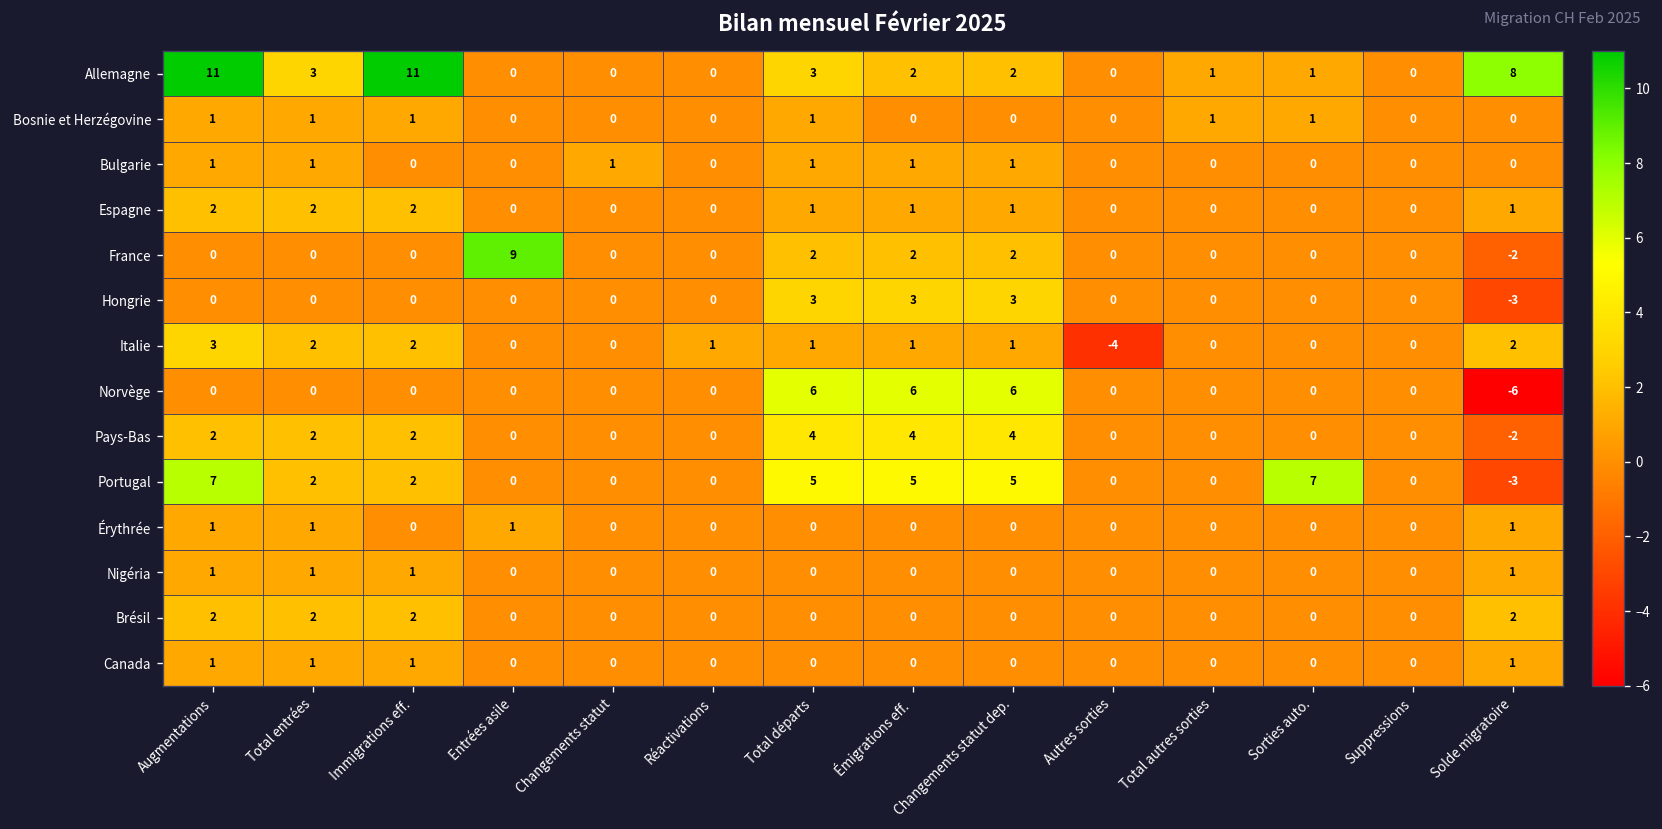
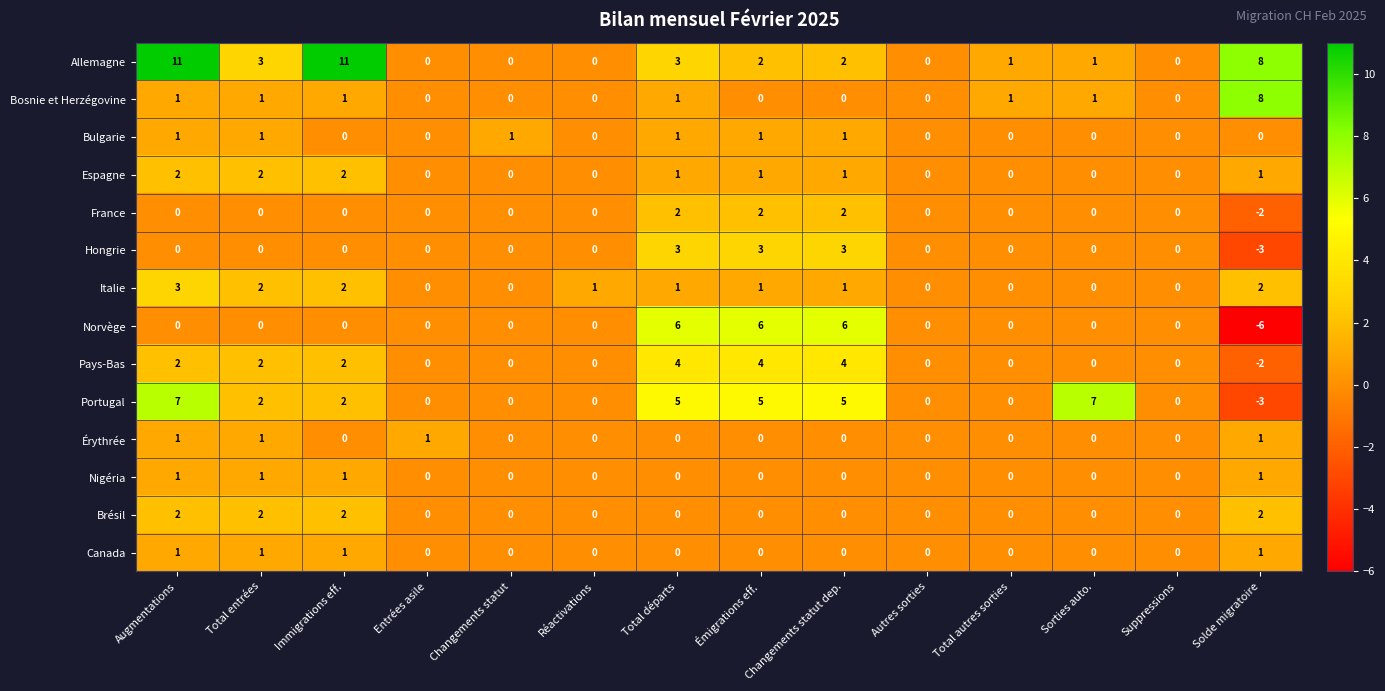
  {
    "Allemagne": {
      "Augmentations": 11,
      "Total entrées": 3,
      "Immigrations eff.": 11,
      "Entrées asile": 0,
      "Changements statut": 0,
      "Réactivations": 0,
      "Total départs": 3,
      "Émigrations eff.": 2,
      "Changements statut dep.": 2,
      "Autres sorties": 0,
      "Total autres sorties": 1,
      "Sorties auto.": 1,
      "Suppressions": 0,
      "Solde migratoire": 8
    },
    "Bosnie et Herzégovine": {
      "Augmentations": 1,
      "Total entrées": 1,
      "Immigrations eff.": 1,
      "Entrées asile": 0,
      "Changements statut": 0,
      "Réactivations": 0,
      "Total départs": 1,
      "Émigrations eff.": 0,
      "Changements statut dep.": 0,
      "Autres sorties": 0,
      "Total autres sorties": 1,
      "Sorties auto.": 1,
      "Suppressions": 0,
-     "Solde migratoire": 0
+     "Solde migratoire": 8
    },
    "Bulgarie": {
      "Augmentations": 1,
      "Total entrées": 1,
      "Immigrations eff.": 0,
      "Entrées asile": 0,
      "Changements statut": 1,
      "Réactivations": 0,
      "Total départs": 1,
      "Émigrations eff.": 1,
      "Changements statut dep.": 1,
      "Autres sorties": 0,
      "Total autres sorties": 0,
      "Sorties auto.": 0,
      "Suppressions": 0,
      "Solde migratoire": 0
    },
    "Espagne": {
      "Augmentations": 2,
      "Total entrées": 2,
      "Immigrations eff.": 2,
      "Entrées asile": 0,
      "Changements statut": 0,
      "Réactivations": 0,
      "Total départs": 1,
      "Émigrations eff.": 1,
      "Changements statut dep.": 1,
      "Autres sorties": 0,
      "Total autres sorties": 0,
      "Sorties auto.": 0,
      "Suppressions": 0,
      "Solde migratoire": 1
    },
    "France": {
      "Augmentations": 0,
      "Total entrées": 0,
      "Immigrations eff.": 0,
-     "Entrées asile": 9,
+     "Entrées asile": 0,
      "Changements statut": 0,
      "Réactivations": 0,
      "Total départs": 2,
      "Émigrations eff.": 2,
      "Changements statut dep.": 2,
      "Autres sorties": 0,
      "Total autres sorties": 0,
      "Sorties auto.": 0,
      "Suppressions": 0,
      "Solde migratoire": -2
    },
    "Hongrie": {
      "Augmentations": 0,
      "Total entrées": 0,
      "Immigrations eff.": 0,
      "Entrées asile": 0,
      "Changements statut": 0,
      "Réactivations": 0,
      "Total départs": 3,
      "Émigrations eff.": 3,
      "Changements statut dep.": 3,
      "Autres sorties": 0,
      "Total autres sorties": 0,
      "Sorties auto.": 0,
      "Suppressions": 0,
      "Solde migratoire": -3
    },
    "Italie": {
      "Augmentations": 3,
      "Total entrées": 2,
      "Immigrations eff.": 2,
      "Entrées asile": 0,
      "Changements statut": 0,
      "Réactivations": 1,
      "Total départs": 1,
      "Émigrations eff.": 1,
      "Changements statut dep.": 1,
-     "Autres sorties": -4,
+     "Autres sorties": 0,
      "Total autres sorties": 0,
      "Sorties auto.": 0,
      "Suppressions": 0,
      "Solde migratoire": 2
    },
    "Norvège": {
      "Augmentations": 0,
      "Total entrées": 0,
      "Immigrations eff.": 0,
      "Entrées asile": 0,
      "Changements statut": 0,
      "Réactivations": 0,
      "Total départs": 6,
      "Émigrations eff.": 6,
      "Changements statut dep.": 6,
      "Autres sorties": 0,
      "Total autres sorties": 0,
      "Sorties auto.": 0,
      "Suppressions": 0,
      "Solde migratoire": -6
    },
    "Pays-Bas": {
      "Augmentations": 2,
      "Total entrées": 2,
      "Immigrations eff.": 2,
      "Entrées asile": 0,
      "Changements statut": 0,
      "Réactivations": 0,
      "Total départs": 4,
      "Émigrations eff.": 4,
      "Changements statut dep.": 4,
      "Autres sorties": 0,
      "Total autres sorties": 0,
      "Sorties auto.": 0,
      "Suppressions": 0,
      "Solde migratoire": -2
    },
    "Portugal": {
      "Augmentations": 7,
      "Total entrées": 2,
      "Immigrations eff.": 2,
      "Entrées asile": 0,
      "Changements statut": 0,
      "Réactivations": 0,
      "Total départs": 5,
      "Émigrations eff.": 5,
      "Changements statut dep.": 5,
      "Autres sorties": 0,
      "Total autres sorties": 0,
      "Sorties auto.": 7,
      "Suppressions": 0,
      "Solde migratoire": -3
    },
    "Érythrée": {
      "Augmentations": 1,
      "Total entrées": 1,
      "Immigrations eff.": 0,
      "Entrées asile": 1,
      "Changements statut": 0,
      "Réactivations": 0,
      "Total départs": 0,
      "Émigrations eff.": 0,
      "Changements statut dep.": 0,
      "Autres sorties": 0,
      "Total autres sorties": 0,
      "Sorties auto.": 0,
      "Suppressions": 0,
      "Solde migratoire": 1
    },
    "Nigéria": {
      "Augmentations": 1,
      "Total entrées": 1,
      "Immigrations eff.": 1,
      "Entrées asile": 0,
      "Changements statut": 0,
      "Réactivations": 0,
      "Total départs": 0,
      "Émigrations eff.": 0,
      "Changements statut dep.": 0,
      "Autres sorties": 0,
      "Total autres sorties": 0,
      "Sorties auto.": 0,
      "Suppressions": 0,
      "Solde migratoire": 1
    },
    "Brésil": {
      "Augmentations": 2,
      "Total entrées": 2,
      "Immigrations eff.": 2,
      "Entrées asile": 0,
      "Changements statut": 0,
      "Réactivations": 0,
      "Total départs": 0,
      "Émigrations eff.": 0,
      "Changements statut dep.": 0,
      "Autres sorties": 0,
      "Total autres sorties": 0,
      "Sorties auto.": 0,
      "Suppressions": 0,
      "Solde migratoire": 2
    },
    "Canada": {
      "Augmentations": 1,
      "Total entrées": 1,
      "Immigrations eff.": 1,
      "Entrées asile": 0,
      "Changements statut": 0,
      "Réactivations": 0,
      "Total départs": 0,
      "Émigrations eff.": 0,
      "Changements statut dep.": 0,
      "Autres sorties": 0,
      "Total autres sorties": 0,
      "Sorties auto.": 0,
      "Suppressions": 0,
      "Solde migratoire": 1
    }
  }
